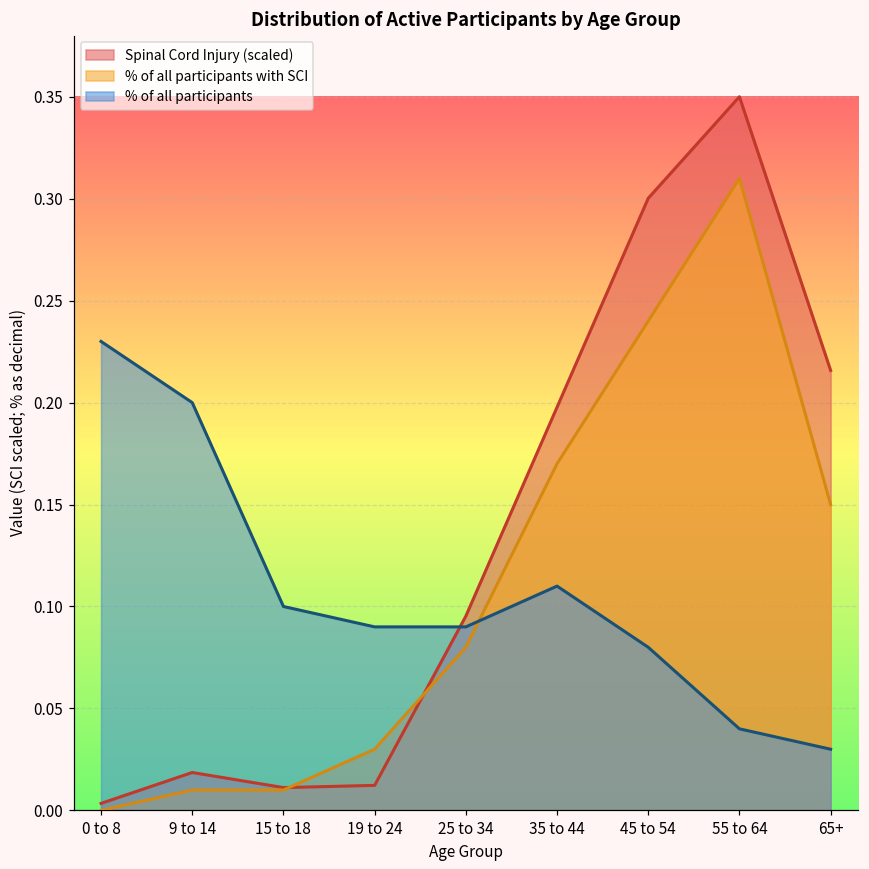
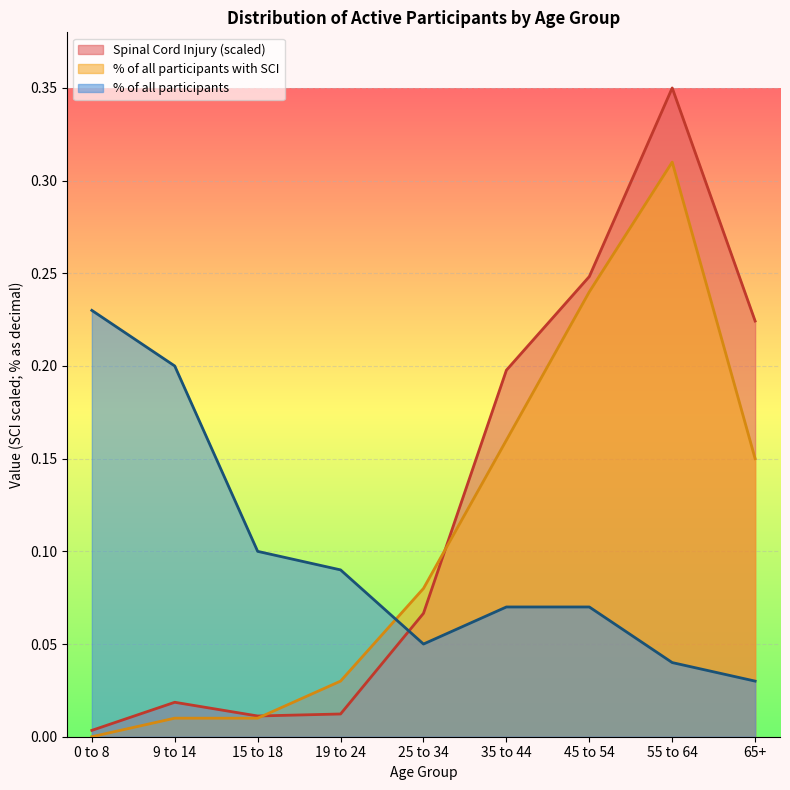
  {
    "Spinal Cord Injury (scaled)": {
      "0 to 8": 0.003,
      "9 to 14": 0.019,
      "19 to 24": 0.012,
-     "25 to 34": 0.095,
+     "25 to 34": 0.067,
      "35 to 44": 0.198,
-     "45 to 54": 0.300,
+     "45 to 54": 0.248,
      "55 to 64": 0.350,
-     "65+": 0.216
+     "65+": 0.224
    },
    "% of all participants with SCI": {
      "0 to 8": 0.00,
      "9 to 14": 0.01,
      "19 to 24": 0.03,
      "25 to 34": 0.08,
-     "35 to 44": 0.17,
+     "35 to 44": 0.16,
      "45 to 54": 0.24,
      "55 to 64": 0.31,
      "65+": 0.15
    },
    "% of all participants": {
      "0 to 8": 0.23,
      "9 to 14": 0.20,
      "15 to 18": 0.10,
      "19 to 24": 0.09,
-     "25 to 34": 0.09,
-     "35 to 44": 0.11,
-     "45 to 54": 0.08,
+     "25 to 34": 0.05,
+     "35 to 44": 0.07,
+     "45 to 54": 0.07,
      "55 to 64": 0.04,
      "65+": 0.03
    }
  }
